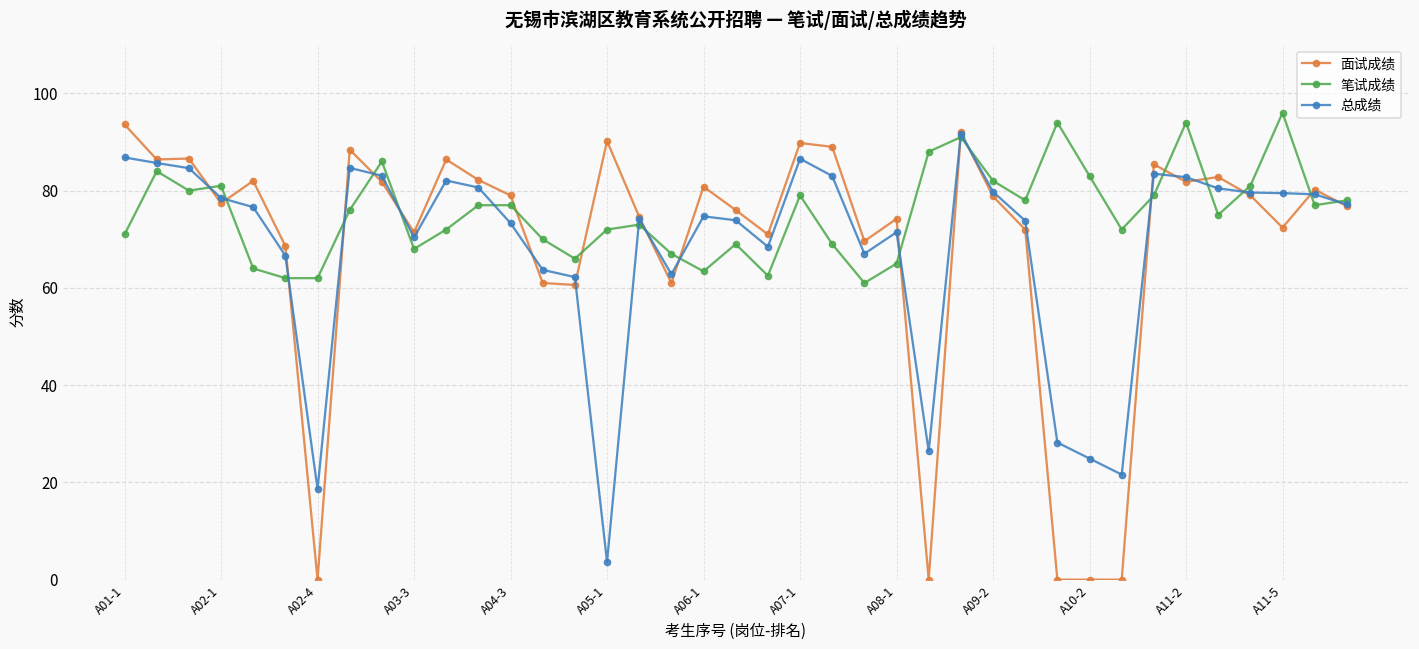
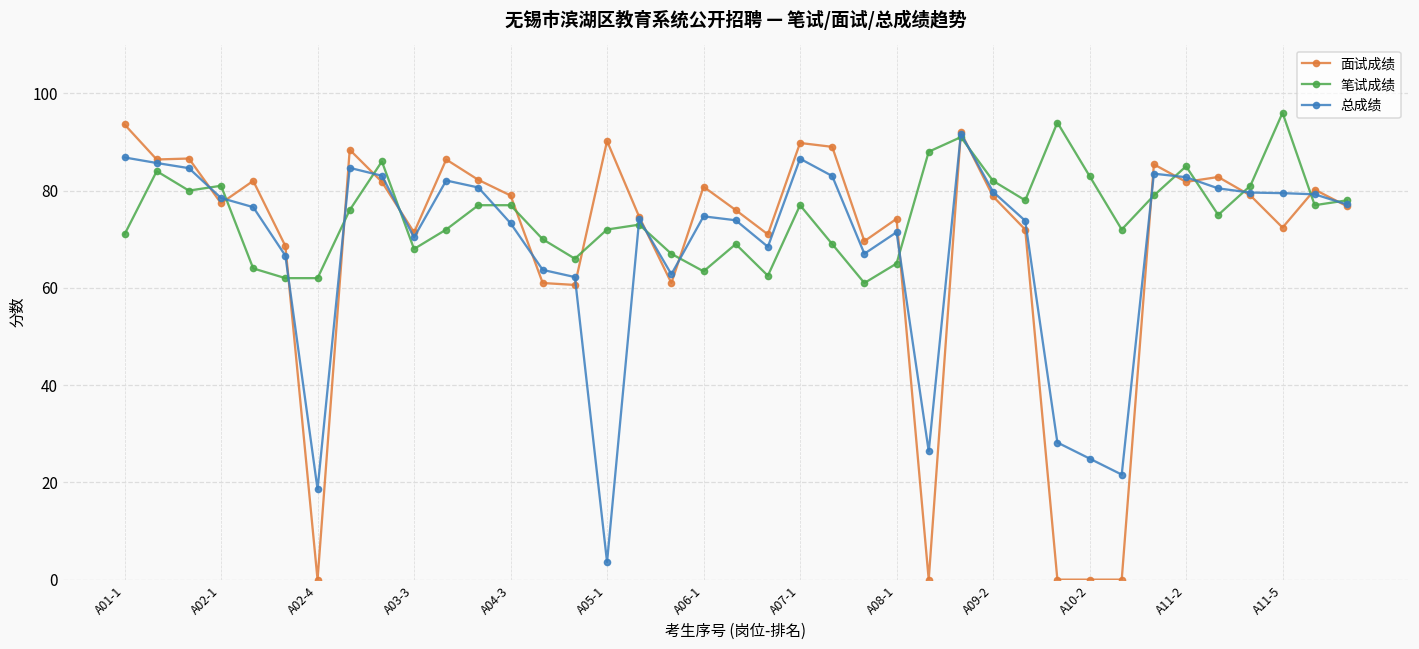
  {
    "面试成绩": {
      "A01-1": 94,
      "A02-1": 77,
      "A02-4": 0,
      "A03-3": 71,
      "A04-3": 79,
      "A05-1": 90,
      "A06-1": 81,
      "A07-1": 90,
      "A08-1": 74,
      "A09-2": 79,
      "A10-2": 0,
      "A11-2": 82,
      "A11-5": 72
    },
    "笔试成绩": {
      "A01-1": 71,
      "A02-1": 81,
      "A02-4": 62,
      "A03-3": 68,
      "A04-3": 77,
      "A05-1": 72,
      "A06-1": 63,
-     "A07-1": 79,
+     "A07-1": 77,
      "A08-1": 65,
      "A09-2": 82,
      "A10-2": 83,
-     "A11-2": 94,
+     "A11-2": 85,
      "A11-5": 96
    },
    "总成绩": {
      "A01-1": 87,
      "A02-1": 78,
      "A02-4": 19,
      "A03-3": 70,
      "A04-3": 73,
      "A05-1": 4,
      "A06-1": 75,
      "A07-1": 87,
      "A08-1": 71,
      "A09-2": 80,
      "A10-2": 25,
      "A11-2": 83,
      "A11-5": 79
    }
  }
